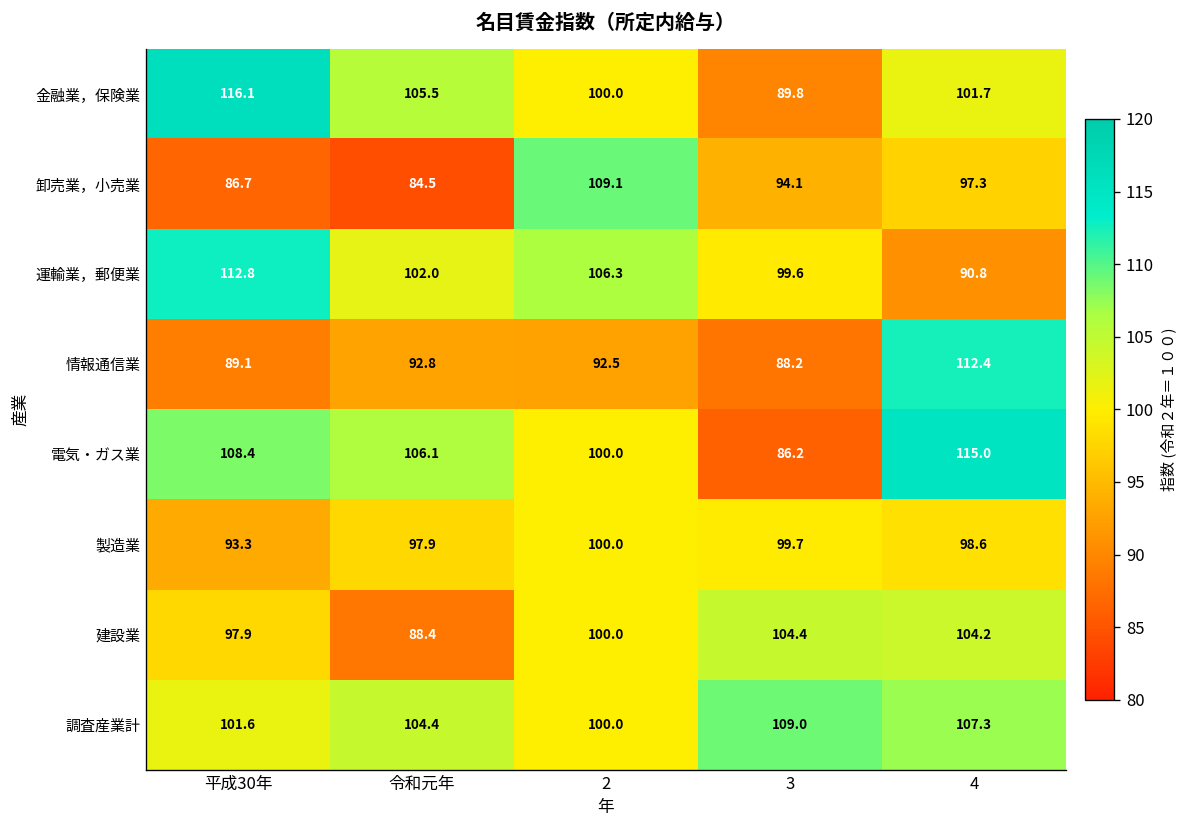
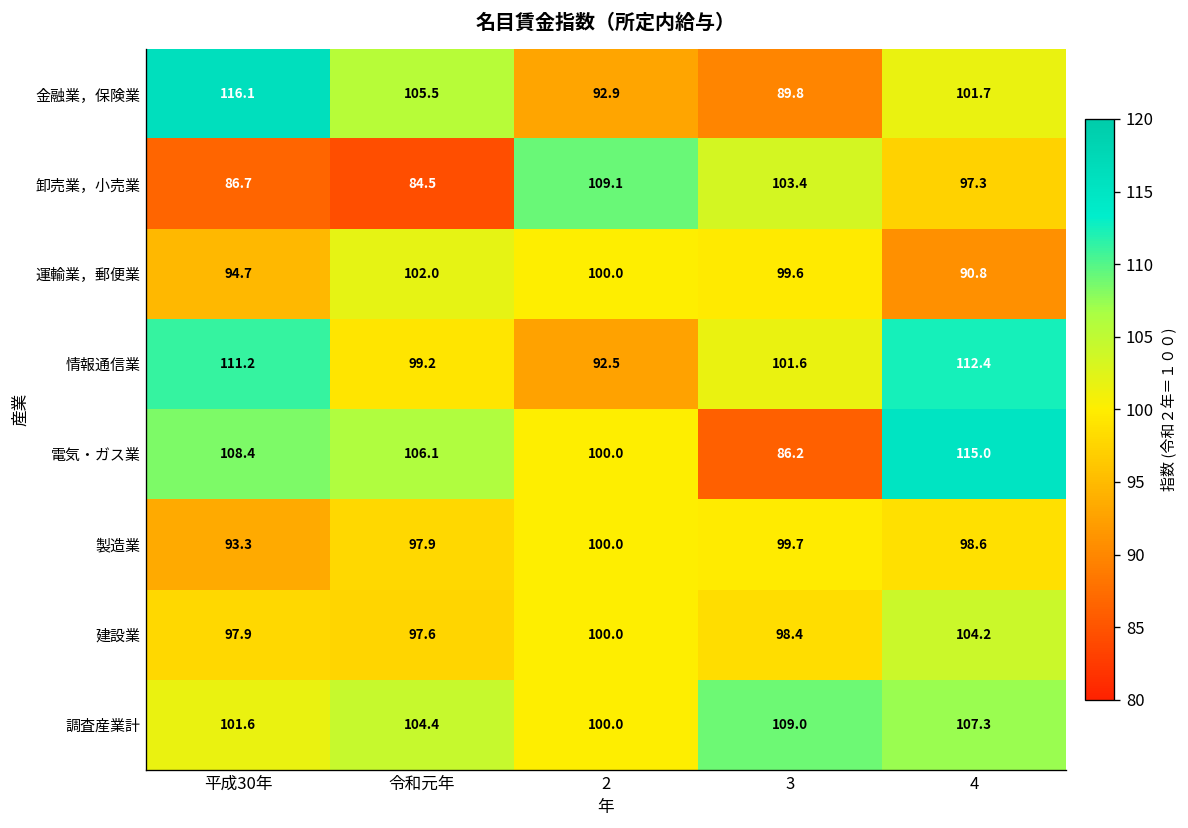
  {
    "金融業，保険業": {
      "平成30年": 116.1,
      "令和元年": 105.5,
-     "2": 100.0,
+     "2": 92.9,
      "3": 89.8,
      "4": 101.7
    },
    "卸売業，小売業": {
      "平成30年": 86.7,
      "令和元年": 84.5,
      "2": 109.1,
-     "3": 94.1,
+     "3": 103.4,
      "4": 97.3
    },
    "運輸業，郵便業": {
-     "平成30年": 112.8,
+     "平成30年": 94.7,
      "令和元年": 102.0,
-     "2": 106.3,
+     "2": 100.0,
      "3": 99.6,
      "4": 90.8
    },
    "情報通信業": {
-     "平成30年": 89.1,
-     "令和元年": 92.8,
+     "平成30年": 111.2,
+     "令和元年": 99.2,
      "2": 92.5,
-     "3": 88.2,
+     "3": 101.6,
      "4": 112.4
    },
    "電気・ガス業": {
      "平成30年": 108.4,
      "令和元年": 106.1,
      "2": 100.0,
      "3": 86.2,
      "4": 115.0
    },
    "製造業": {
      "平成30年": 93.3,
      "令和元年": 97.9,
      "2": 100.0,
      "3": 99.7,
      "4": 98.6
    },
    "建設業": {
      "平成30年": 97.9,
-     "令和元年": 88.4,
+     "令和元年": 97.6,
      "2": 100.0,
-     "3": 104.4,
+     "3": 98.4,
      "4": 104.2
    },
    "調査産業計": {
      "平成30年": 101.6,
      "令和元年": 104.4,
      "2": 100.0,
      "3": 109.0,
      "4": 107.3
    }
  }
